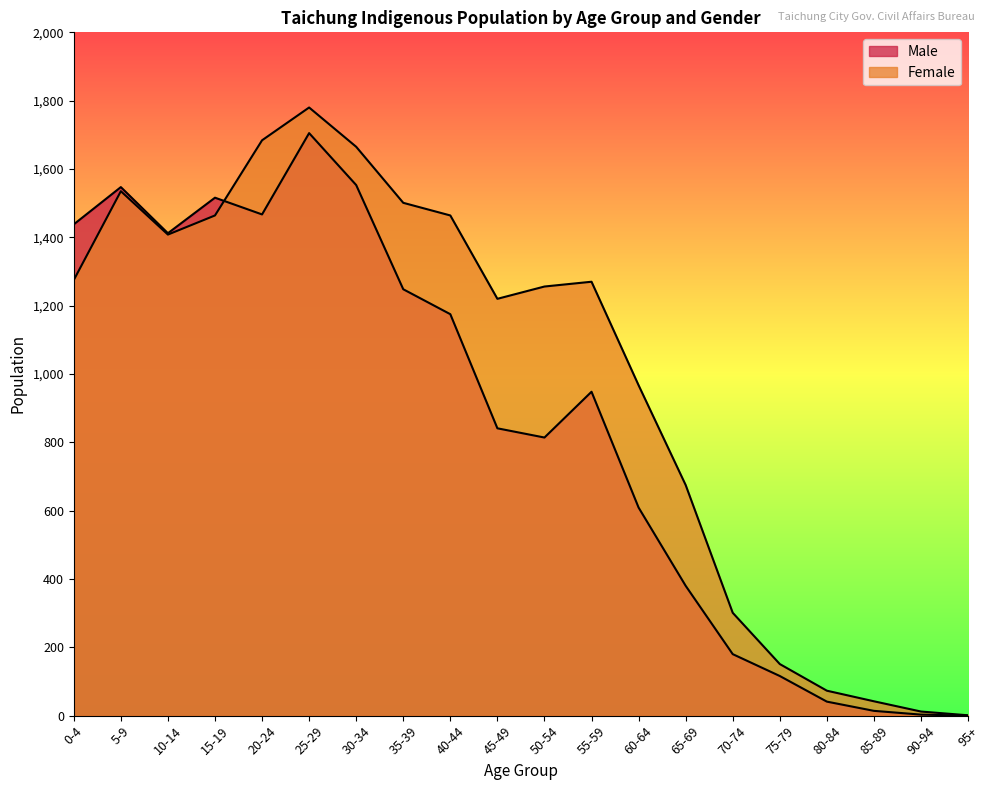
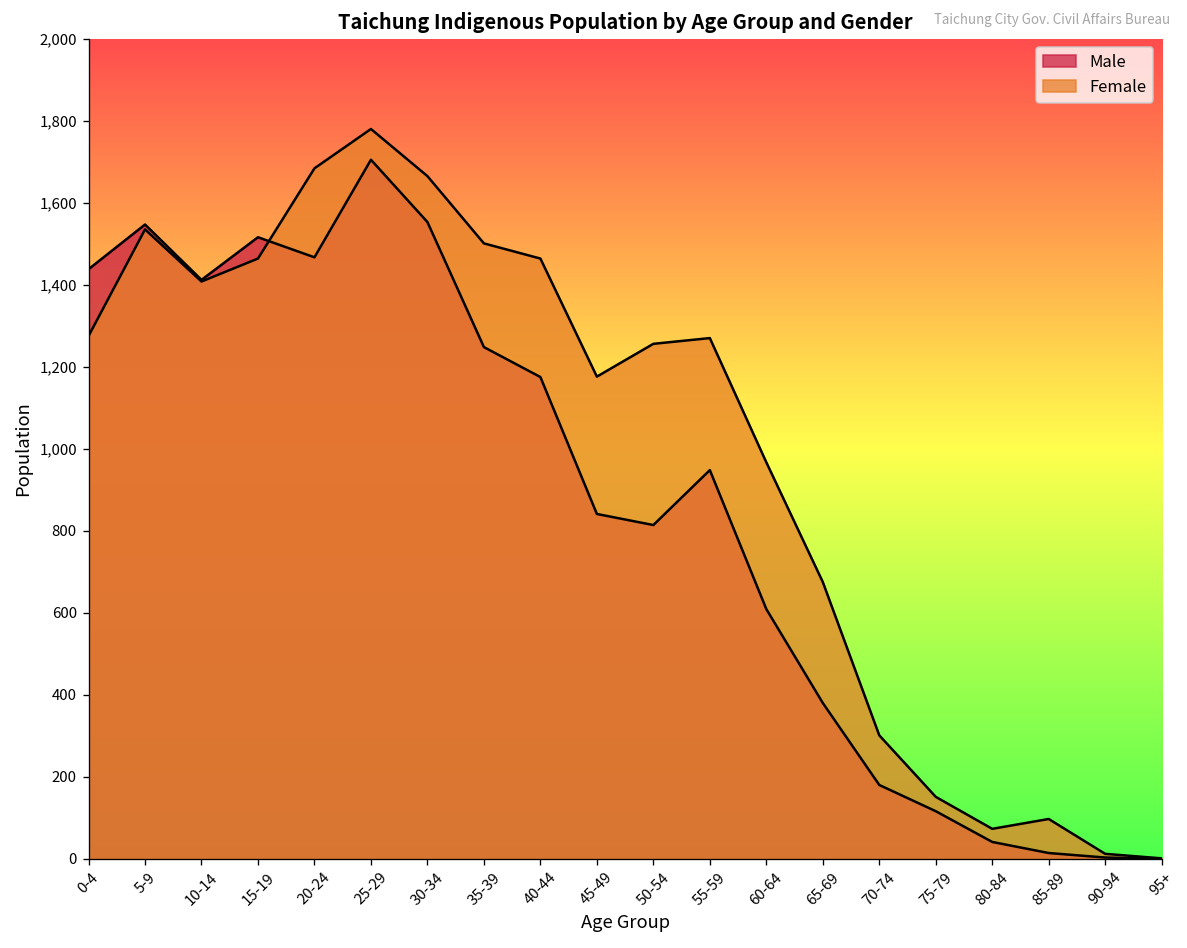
  {
    "Male": {
      "0-4": "1,440",
      "5-9": "1,550",
      "15-19": "1,520",
      "20-24": "1,470",
      "25-29": "1,710",
      "30-34": "1,550",
      "35-39": "1,250",
      "40-44": "1,180",
      "45-49": "840",
      "50-54": "810",
      "55-59": "950",
      "60-64": "610",
      "65-69": "380",
      "70-74": "180",
      "75-79": "120",
      "80-84": "40",
      "85-89": "10",
      "90-94": "0"
    },
    "Female": {
      "0-4": "1,280",
      "5-9": "1,540",
      "15-19": "1,460",
      "20-24": "1,680",
      "25-29": "1,780",
      "30-34": "1,670",
      "35-39": "1,500",
      "40-44": "1,460",
-     "45-49": "1,220",
+     "45-49": "1,180",
      "50-54": "1,260",
      "55-59": "1,270",
      "60-64": "970",
      "65-69": "680",
      "70-74": "300",
      "75-79": "150",
      "80-84": "70",
-     "85-89": "40",
+     "85-89": "100",
      "90-94": "10"
    }
  }
